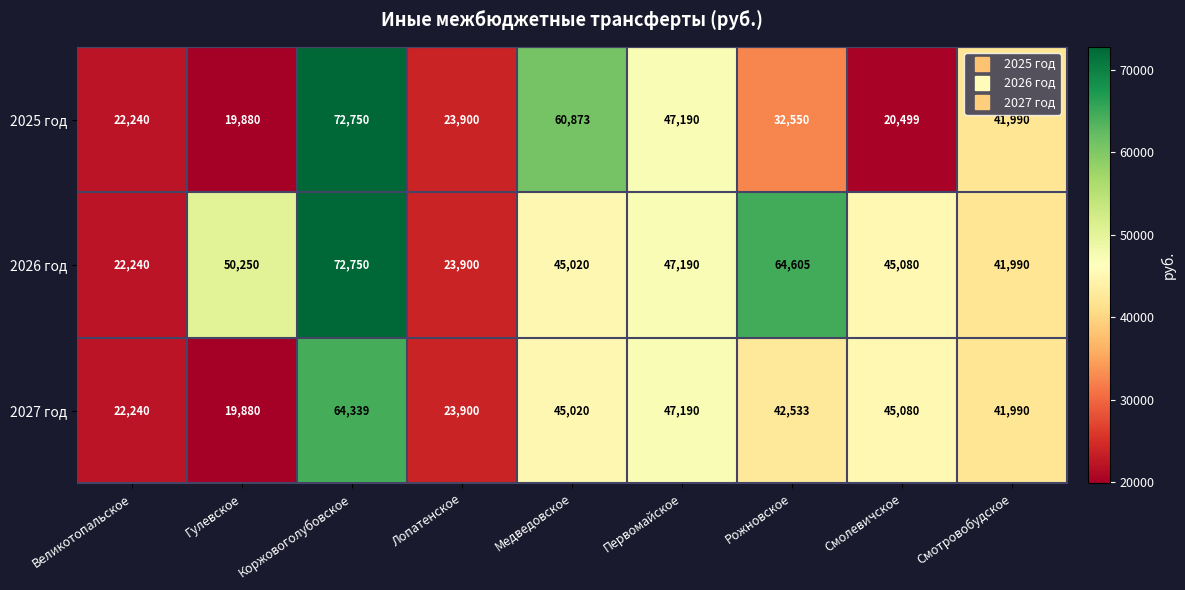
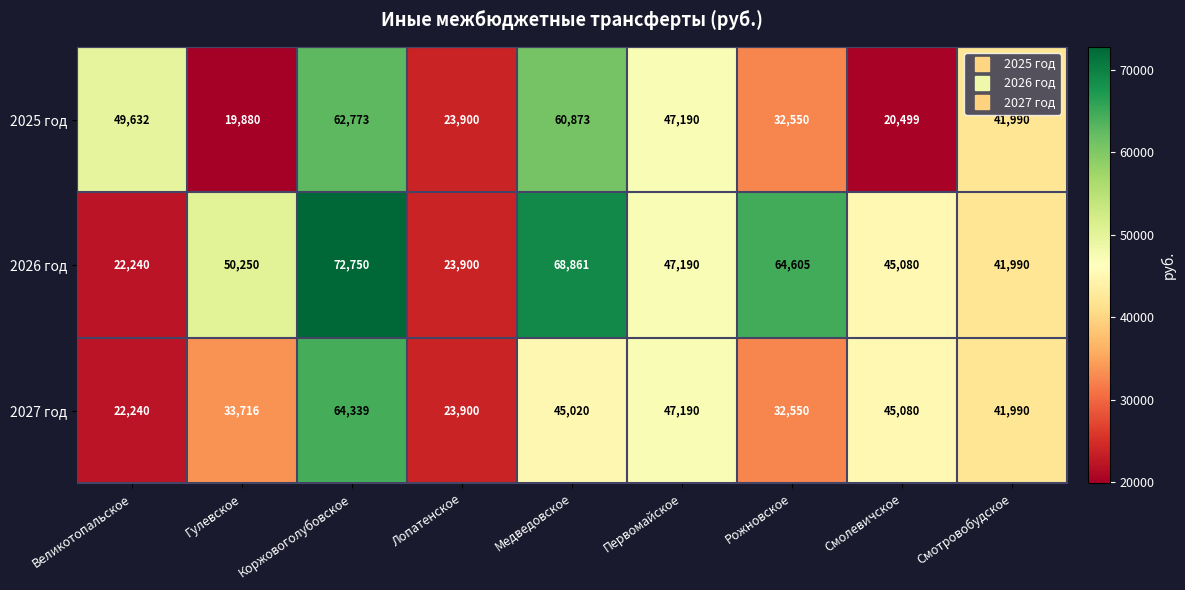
  {
    "2025 год": {
-     "Великотопальское": "22,240",
+     "Великотопальское": "49,632",
      "Гулевское": "19,880",
-     "Коржовоголубовское": "72,750",
+     "Коржовоголубовское": "62,773",
      "Лопатенское": "23,900",
      "Медведовское": "60,873",
      "Первомайское": "47,190",
      "Рожновское": "32,550",
      "Смолевичское": "20,499"
    },
    "2026 год": {
      "Великотопальское": "22,240",
      "Гулевское": "50,250",
      "Коржовоголубовское": "72,750",
      "Лопатенское": "23,900",
-     "Медведовское": "45,020",
+     "Медведовское": "68,861",
      "Первомайское": "47,190",
      "Рожновское": "64,605",
      "Смолевичское": "45,080",
      "Смотровобудское": "41,990"
    },
    "2027 год": {
      "Великотопальское": "22,240",
-     "Гулевское": "19,880",
+     "Гулевское": "33,716",
      "Коржовоголубовское": "64,339",
      "Лопатенское": "23,900",
      "Медведовское": "45,020",
      "Первомайское": "47,190",
-     "Рожновское": "42,533",
+     "Рожновское": "32,550",
      "Смолевичское": "45,080",
      "Смотровобудское": "41,990"
    }
  }
